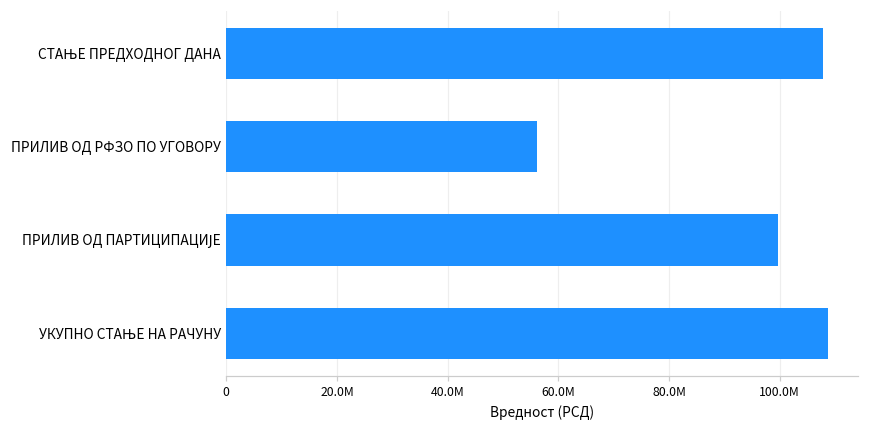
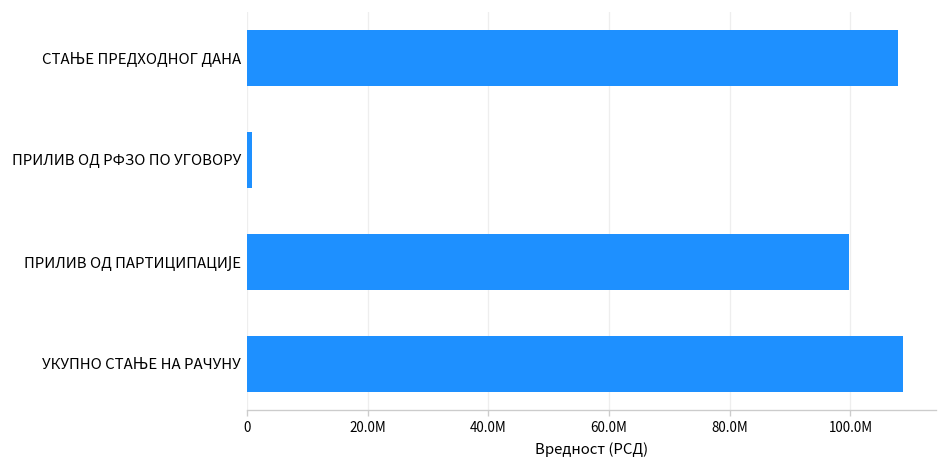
  {
    "СТАЊЕ ПРЕДХОДНОГ ДАНА": 108000000,
-   "ПРИЛИВ ОД РФЗО ПО УГОВОРУ": 56000000,
+   "ПРИЛИВ ОД РФЗО ПО УГОВОРУ": 1000000,
    "ПРИЛИВ ОД ПАРТИЦИПАЦИЈЕ": 100000000,
    "УКУПНО СТАЊЕ НА РАЧУНУ": 109000000
  }
